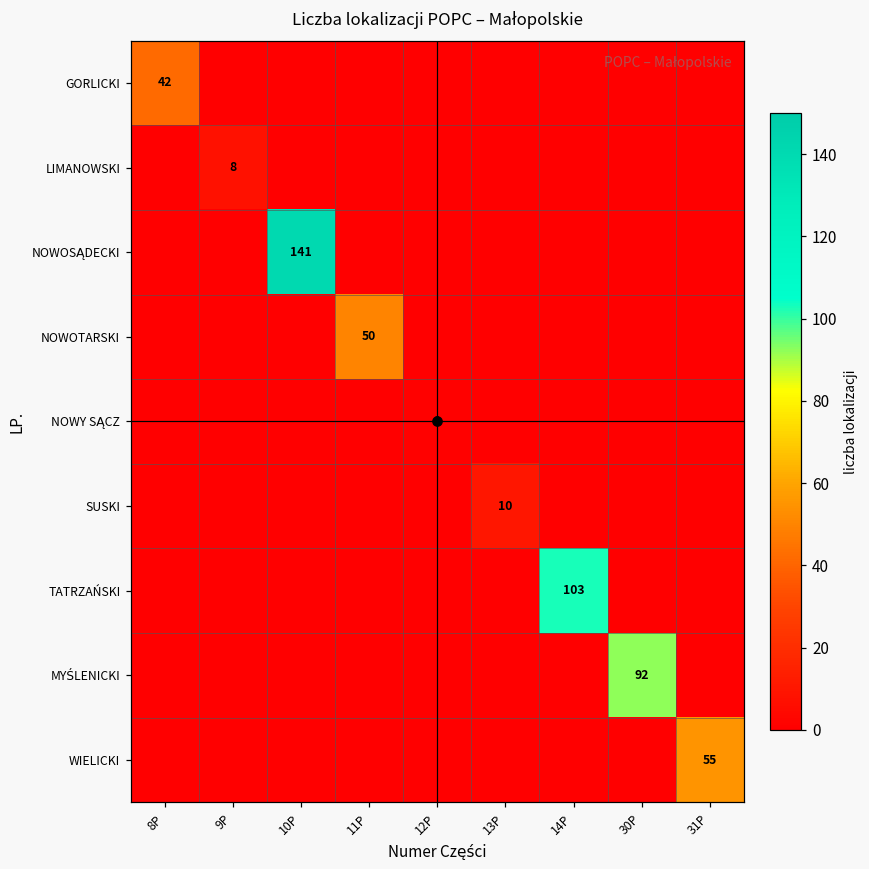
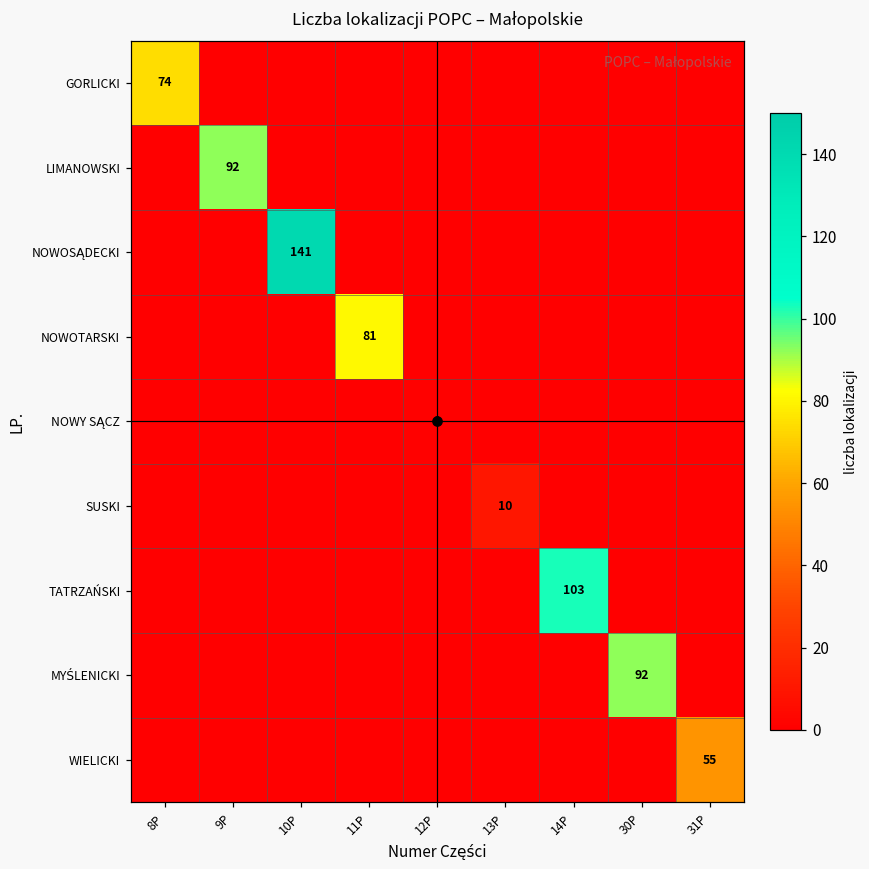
  {
    "GORLICKI": {
-     "8P": 42
+     "8P": 74
    },
    "LIMANOWSKI": {
-     "9P": 8
+     "9P": 92
    },
    "NOWOSĄDECKI": {
      "10P": 141
    },
    "NOWOTARSKI": {
-     "11P": 50
+     "11P": 81
    },
    "SUSKI": {
      "13P": 10
    },
    "TATRZAŃSKI": {
      "14P": 103
    },
    "MYŚLENICKI": {
      "30P": 92
    },
    "WIELICKI": {
      "31P": 55
    }
  }
